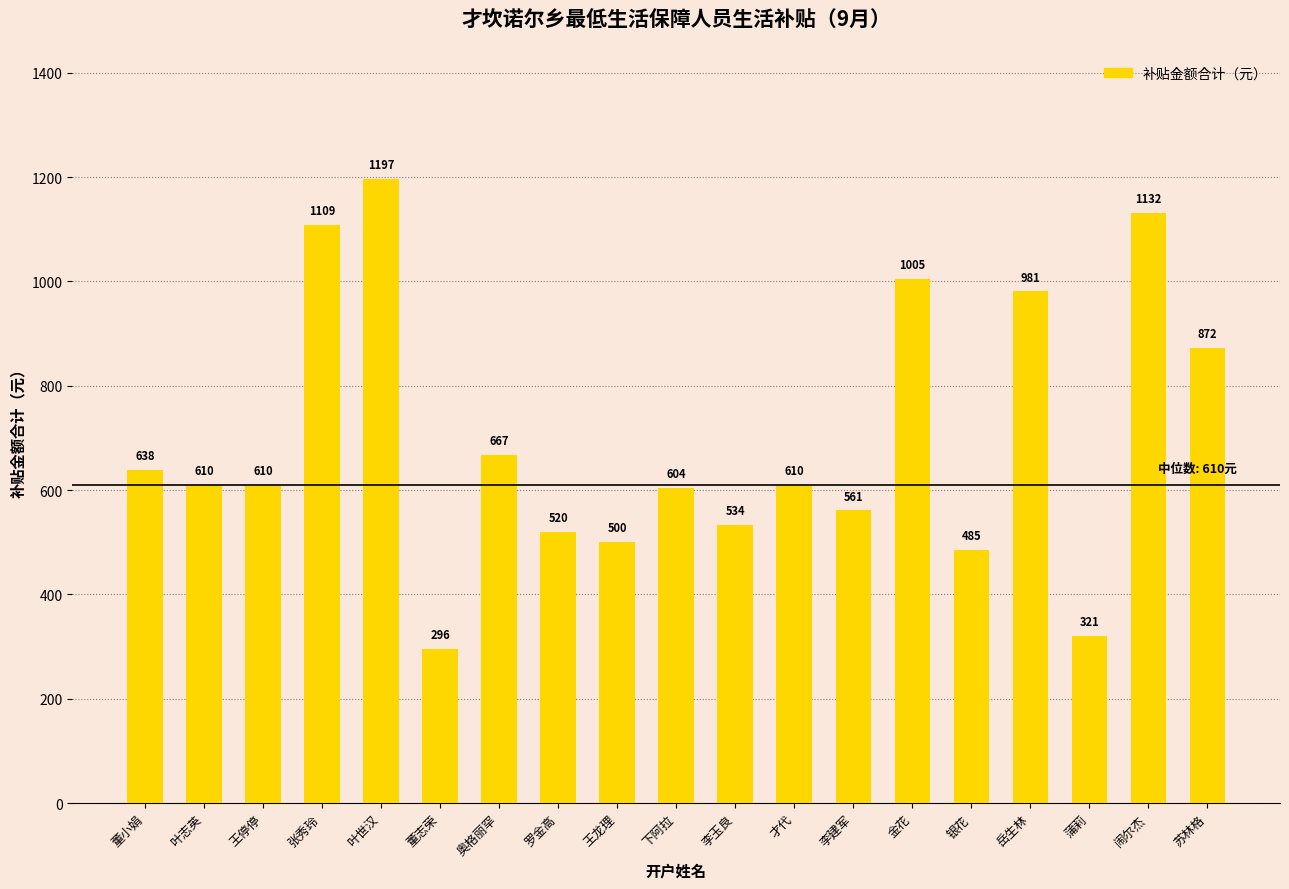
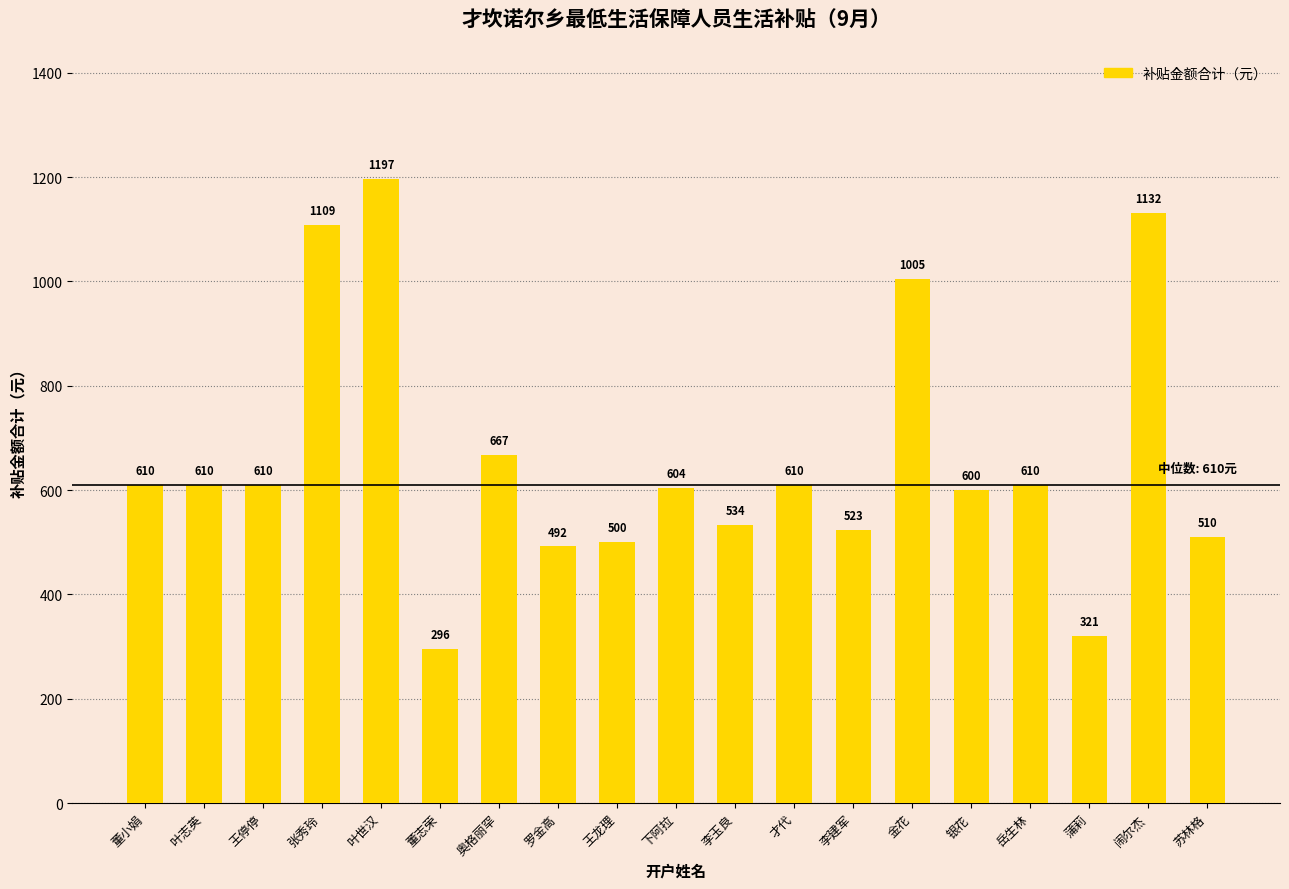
  {
-   "董小娟": 638,
+   "董小娟": 610,
    "叶志英": 610,
    "王停停": 610,
    "张秀玲": 1109,
    "叶世汉": 1197,
    "董志荣": 296,
    "奥格丽罕": 667,
-   "罗金高": 520,
+   "罗金高": 492,
    "王龙理": 500,
    "下阿拉": 604,
    "李玉良": 534,
    "才代": 610,
-   "李建军": 561,
+   "李建军": 523,
    "金花": 1005,
-   "银花": 485,
-   "岳生林": 981,
+   "银花": 600,
+   "岳生林": 610,
    "蒲莉": 321,
    "闹尔杰": 1132,
-   "苏林格": 872
+   "苏林格": 510
  }
